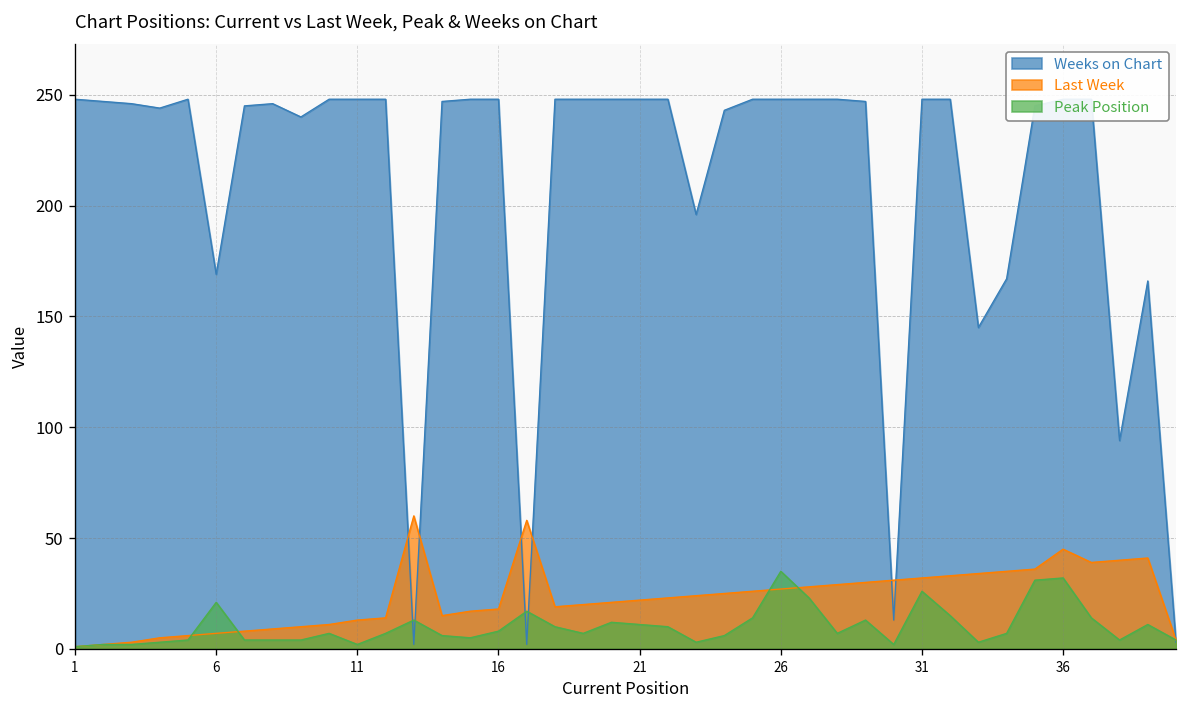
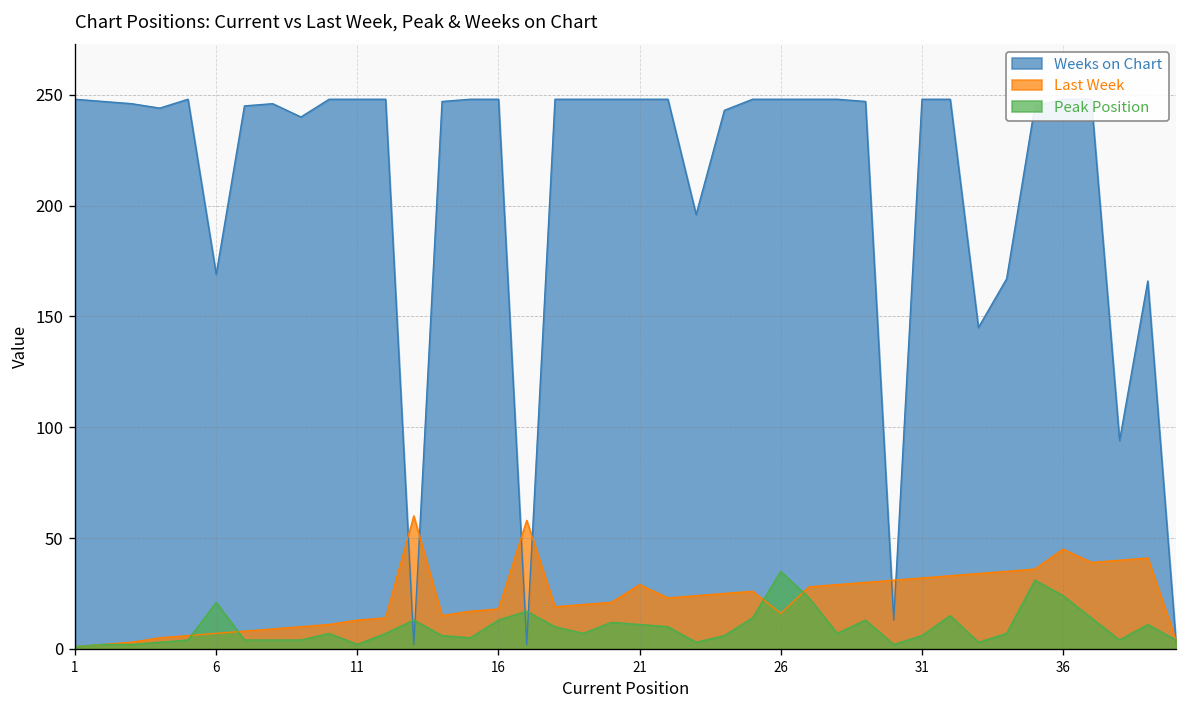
  {
    "Weeks on Chart": {
      "1": 248,
      "6": 169,
      "11": 248,
      "16": 248,
      "21": 248,
      "26": 248,
      "31": 248
    },
    "Last Week": {
      "6": 7,
      "11": 13,
      "16": 18,
-     "21": 22,
-     "26": 27,
+     "21": 29,
+     "26": 16,
      "31": 32,
      "36": 45
    },
    "Peak Position": {
      "6": 21,
      "11": 2,
-     "16": 8,
+     "16": 13,
      "21": 11,
      "26": 35,
-     "31": 26,
-     "36": 32
+     "31": 6,
+     "36": 24
    }
  }
